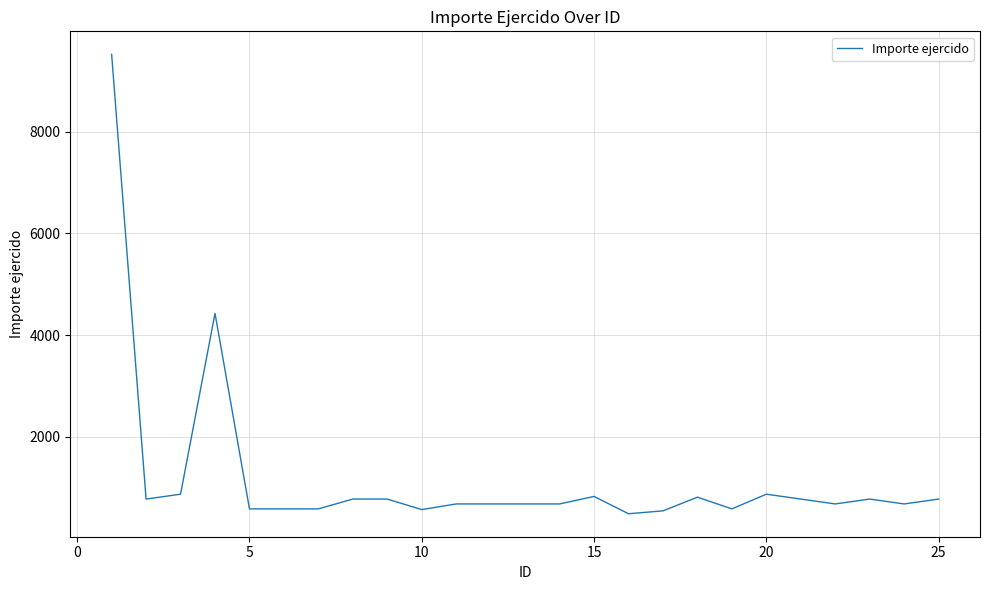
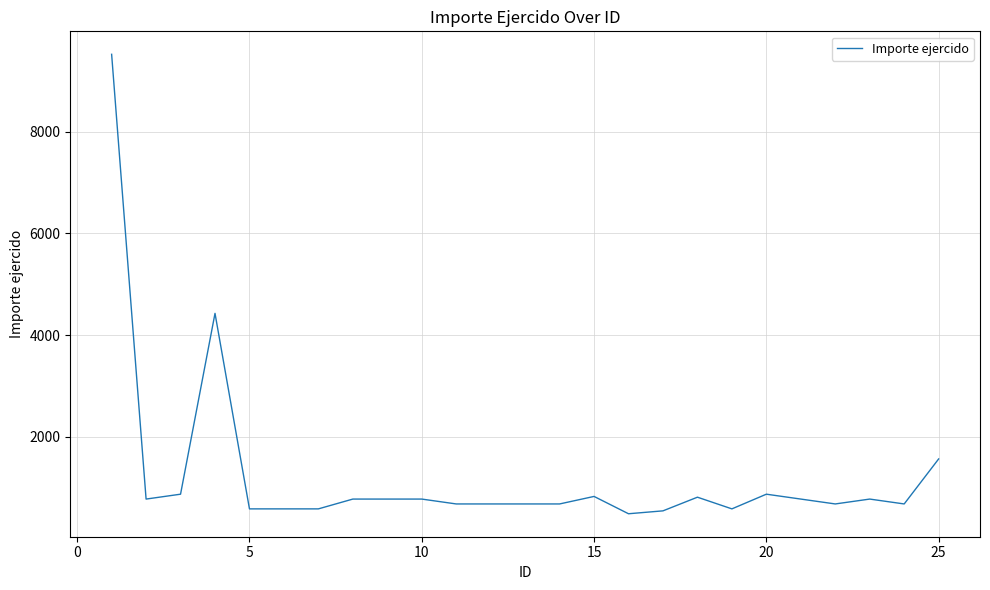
  {
    "5": 600,
-   "10": 600,
+   "10": 800,
    "15": 800,
    "20": 900,
-   "25": 800
+   "25": 1600
  }
